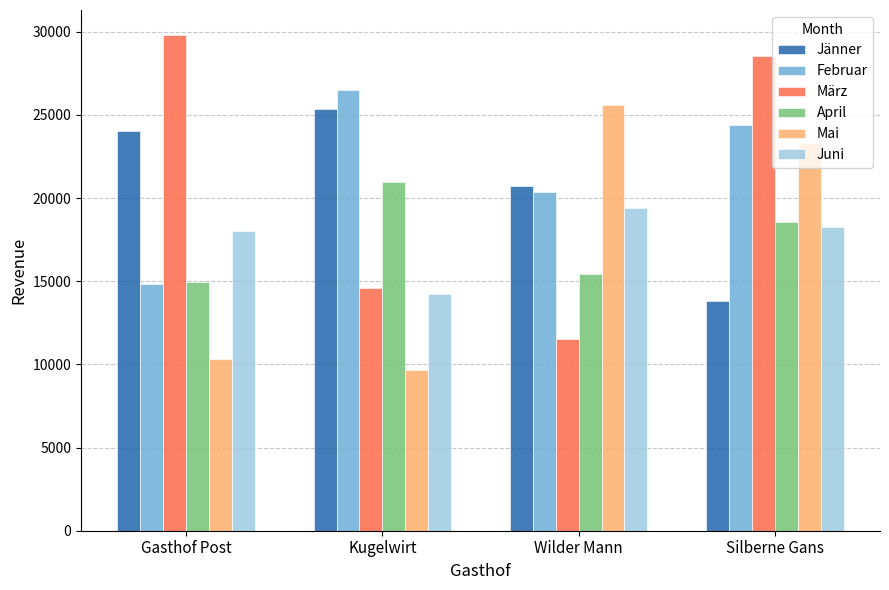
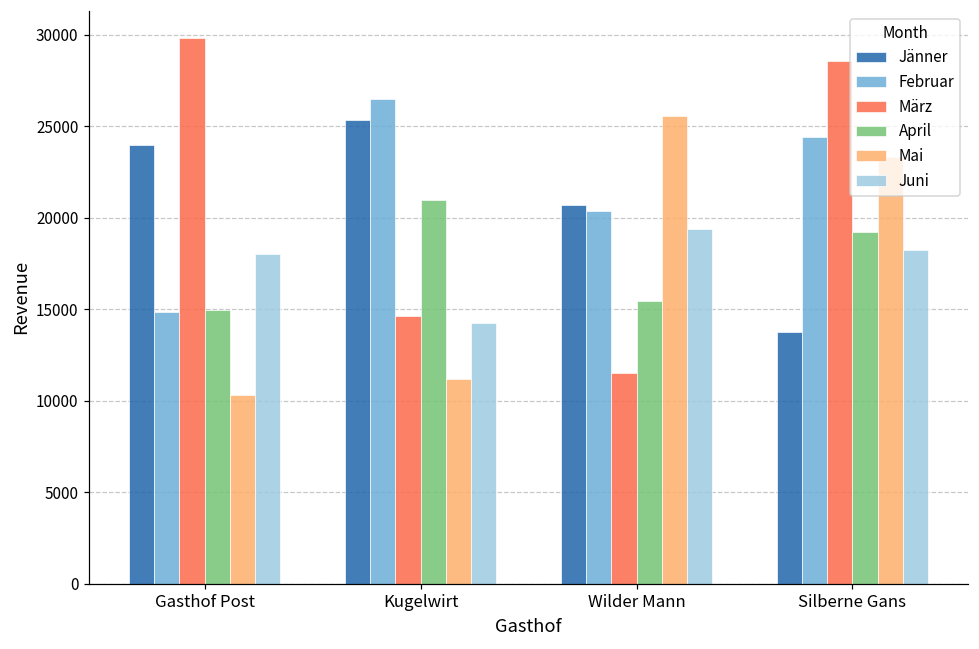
  {
    "Jänner": {
      "Gasthof Post": 24000,
      "Kugelwirt": 25300,
      "Wilder Mann": 20700,
      "Silberne Gans": 13800
    },
    "März": {
      "Gasthof Post": 29800,
      "Kugelwirt": 14600,
      "Wilder Mann": 11500,
      "Silberne Gans": 28600
    },
    "April": {
      "Gasthof Post": 15000,
      "Kugelwirt": 21000,
      "Wilder Mann": 15500,
-     "Silberne Gans": 18600
+     "Silberne Gans": 19200
    },
    "Mai": {
      "Gasthof Post": 10300,
-     "Kugelwirt": 9700,
+     "Kugelwirt": 11200,
      "Wilder Mann": 25600
    }
  }
